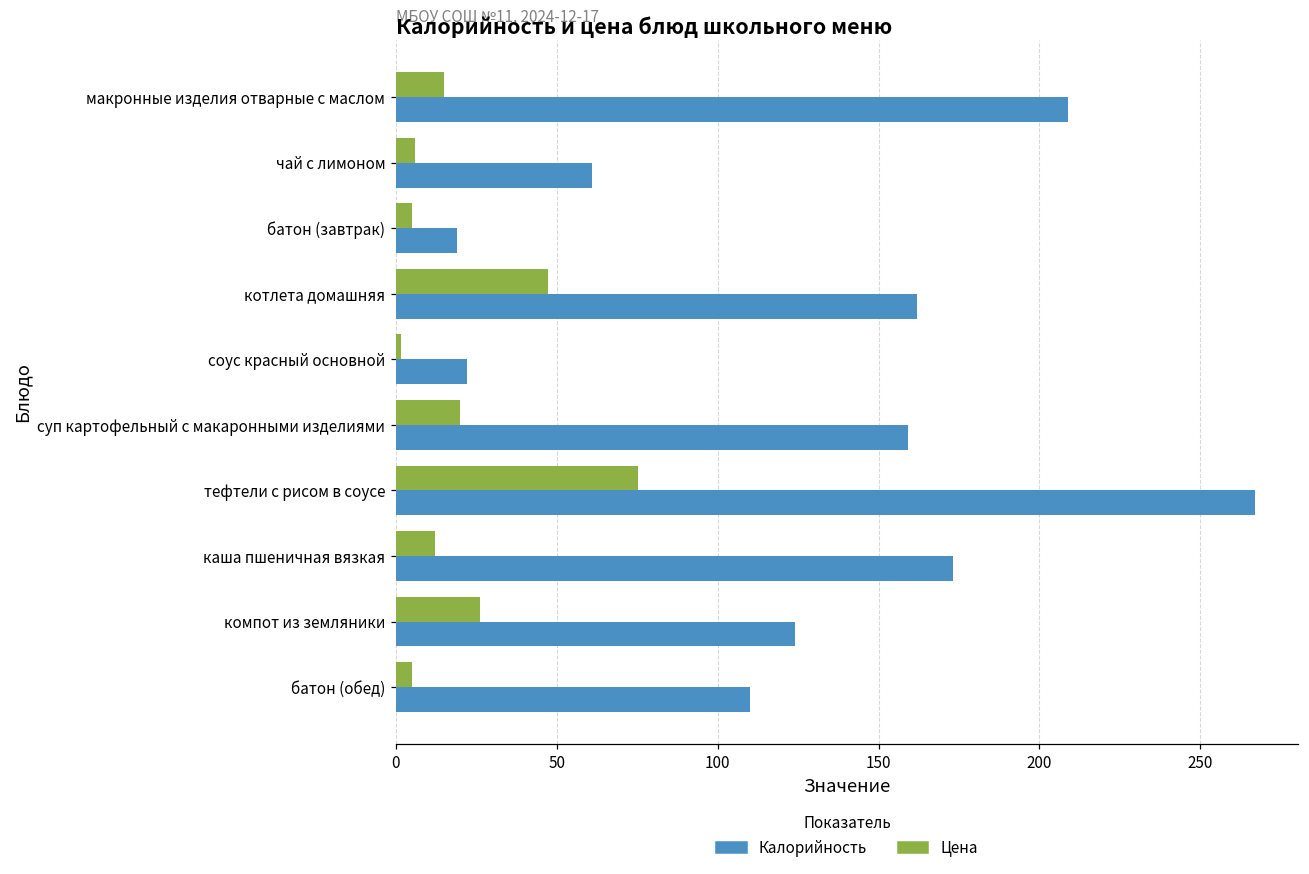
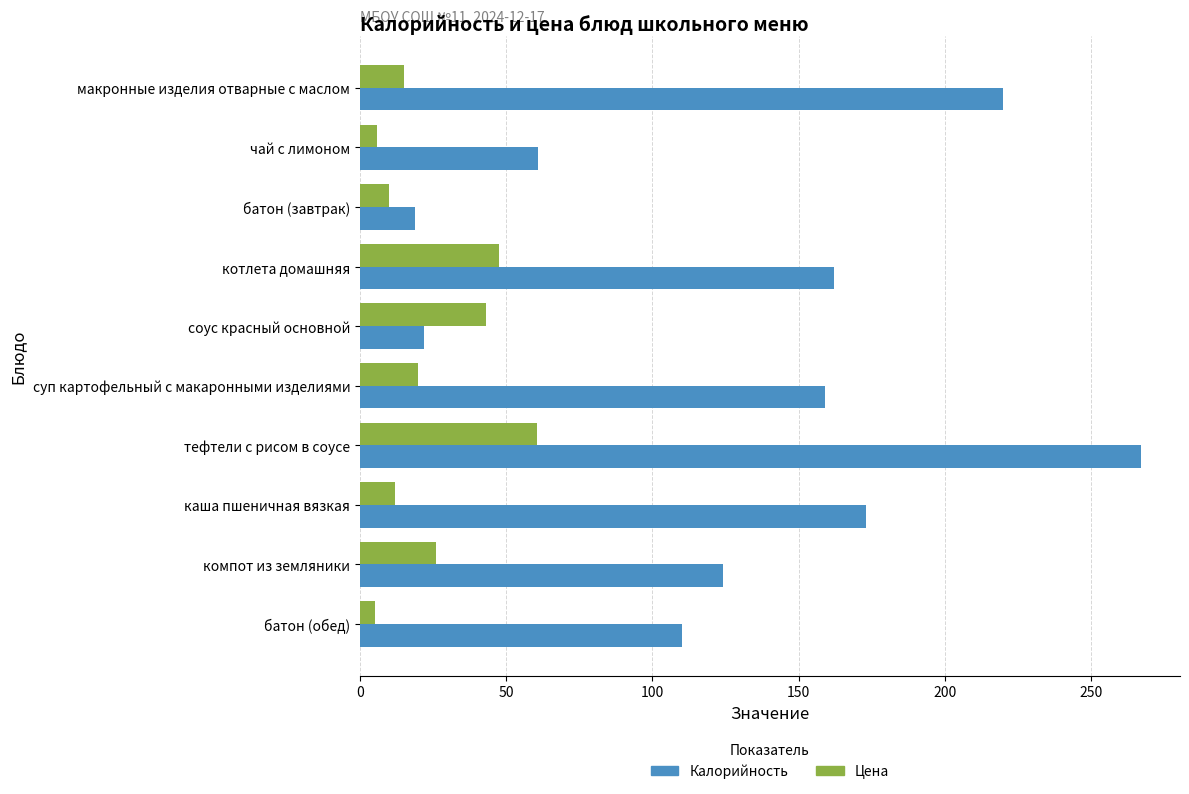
  {
    "Калорийность": {
-     "макронные изделия отварные с маслом": 209,
+     "макронные изделия отварные с маслом": 220,
      "чай с лимоном": 61,
      "батон (завтрак)": 19,
      "котлета домашняя": 162,
      "соус красный основной": 22,
      "суп картофельный с макаронными изделиями": 159,
      "тефтели с рисом в соусе": 267,
      "каша пшеничная вязкая": 173,
      "компот из земляники": 124,
      "батон (обед)": 110
    },
    "Цена": {
      "макронные изделия отварные с маслом": 15,
      "чай с лимоном": 6,
-     "батон (завтрак)": 5,
+     "батон (завтрак)": 10,
      "котлета домашняя": 47,
-     "соус красный основной": 2,
+     "соус красный основной": 43,
      "суп картофельный с макаронными изделиями": 20,
-     "тефтели с рисом в соусе": 75,
+     "тефтели с рисом в соусе": 61,
      "каша пшеничная вязкая": 12,
      "компот из земляники": 26,
      "батон (обед)": 5
    }
  }
